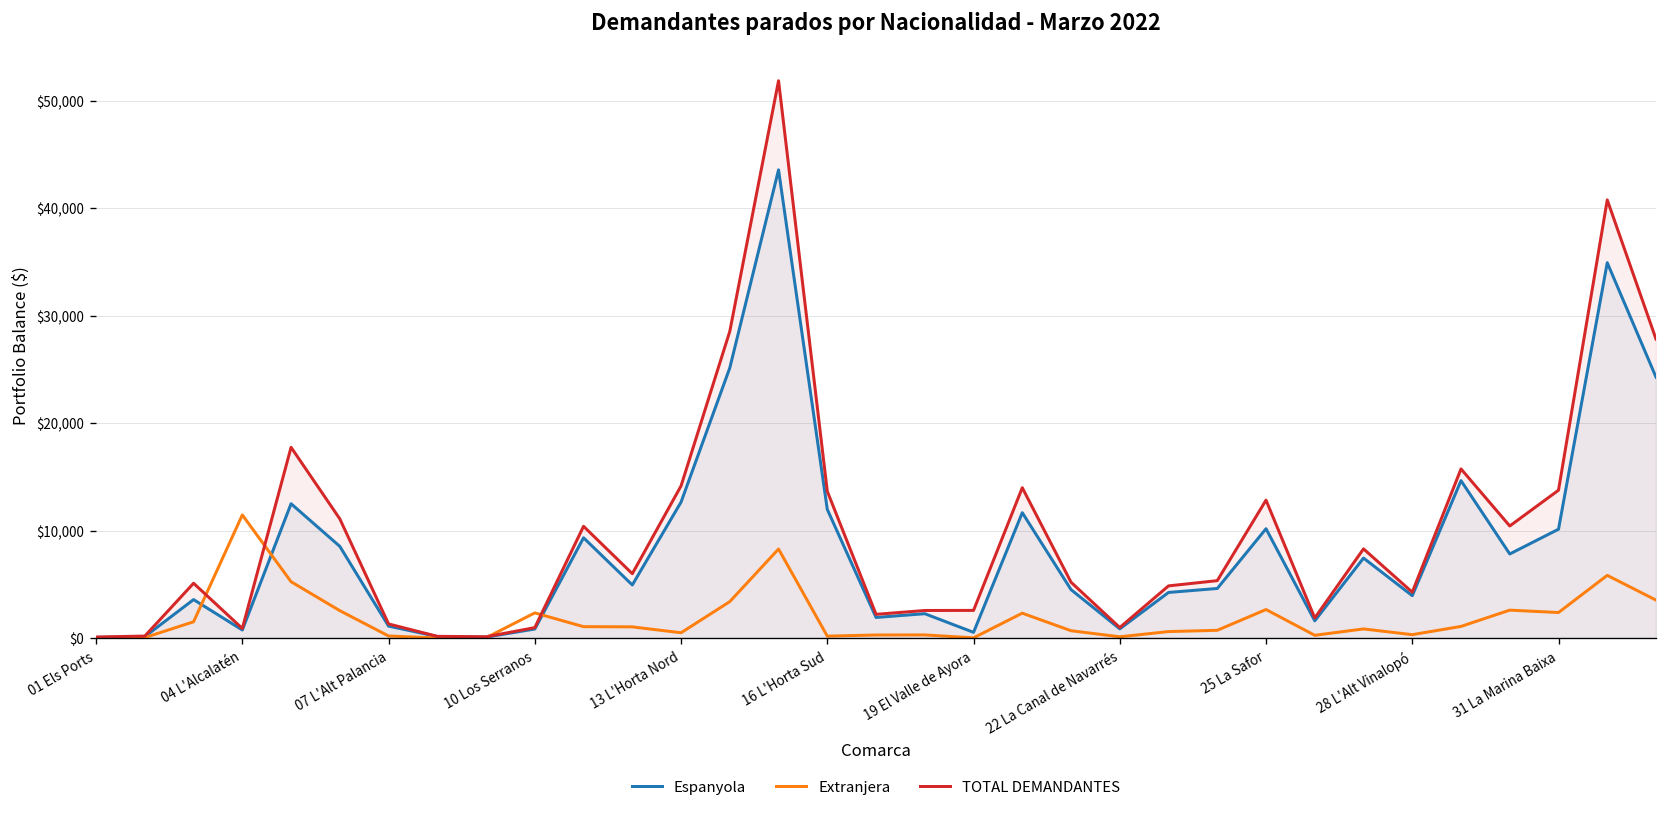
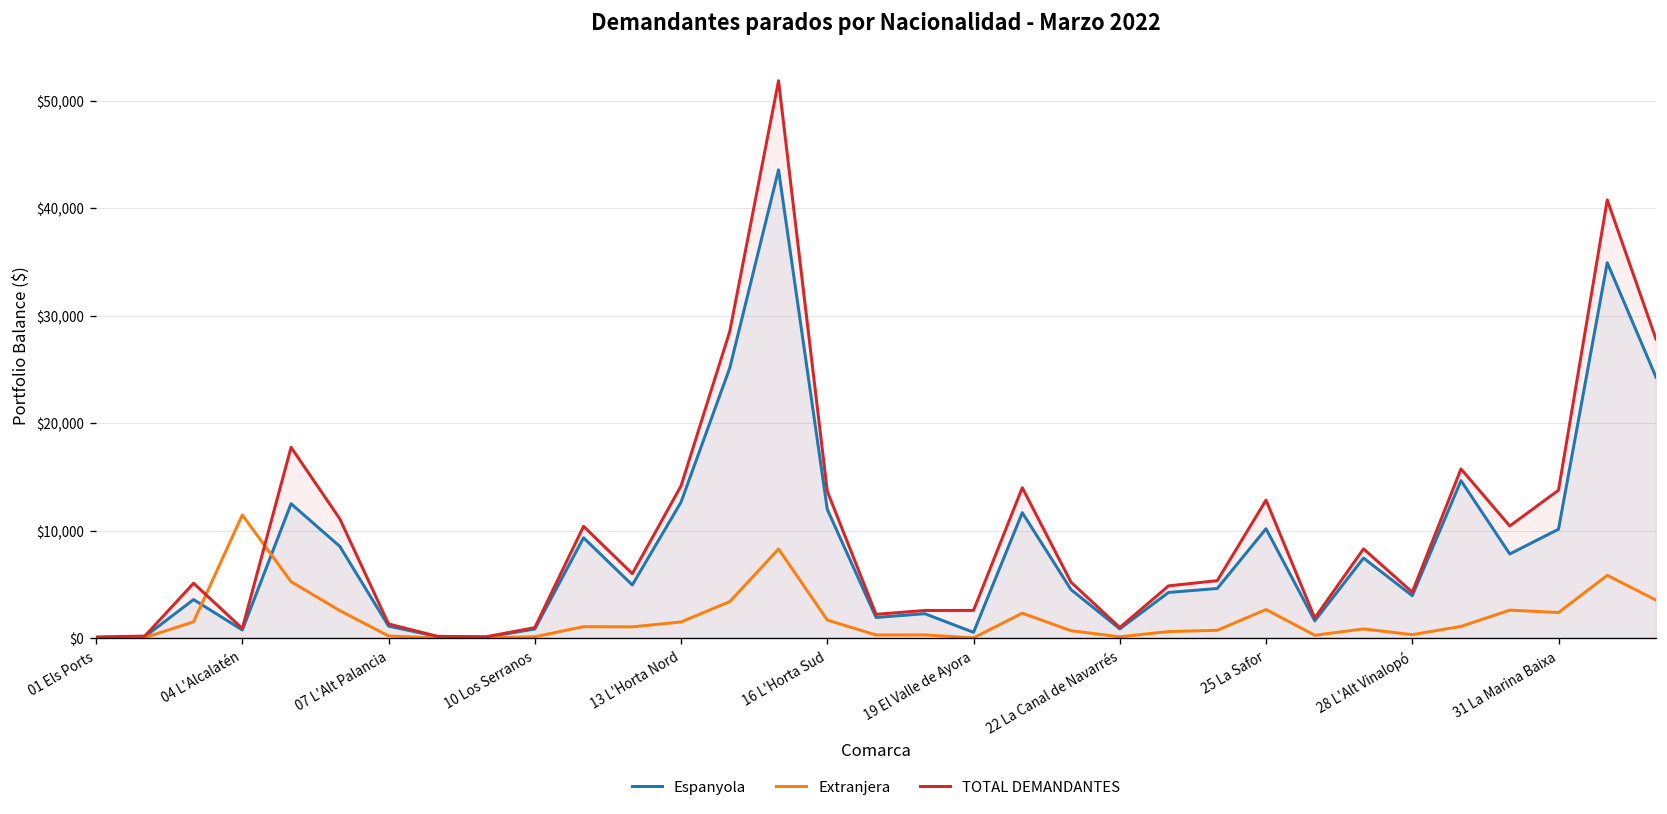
  {
    "Espanyola": {
      "13 L'Horta Nord": "$13,000",
      "16 L'Horta Sud": "$12,000",
      "19 El Valle de Ayora": "$1,000",
      "25 La Safor": "$10,000",
      "28 L'Alt Vinalopó": "$4,000",
      "31 La Marina Baixa": "$10,000"
    },
    "Extranjera": {
      "04 L'Alcalatén": "$11,000",
      "07 L'Alt Palancia": "$0",
-     "10 Los Serranos": "$2,000",
-     "13 L'Horta Nord": "$1,000",
-     "16 L'Horta Sud": "$0",
+     "10 Los Serranos": "$0",
+     "13 L'Horta Nord": "$2,000",
+     "16 L'Horta Sud": "$2,000",
      "19 El Valle de Ayora": "$0",
      "22 La Canal de Navarrés": "$0",
      "25 La Safor": "$3,000",
      "28 L'Alt Vinalopó": "$0",
      "31 La Marina Baixa": "$2,000"
    },
    "TOTAL DEMANDANTES": {
      "13 L'Horta Nord": "$14,000",
      "16 L'Horta Sud": "$14,000",
      "19 El Valle de Ayora": "$3,000",
      "25 La Safor": "$13,000",
      "28 L'Alt Vinalopó": "$4,000",
      "31 La Marina Baixa": "$14,000"
    }
  }
